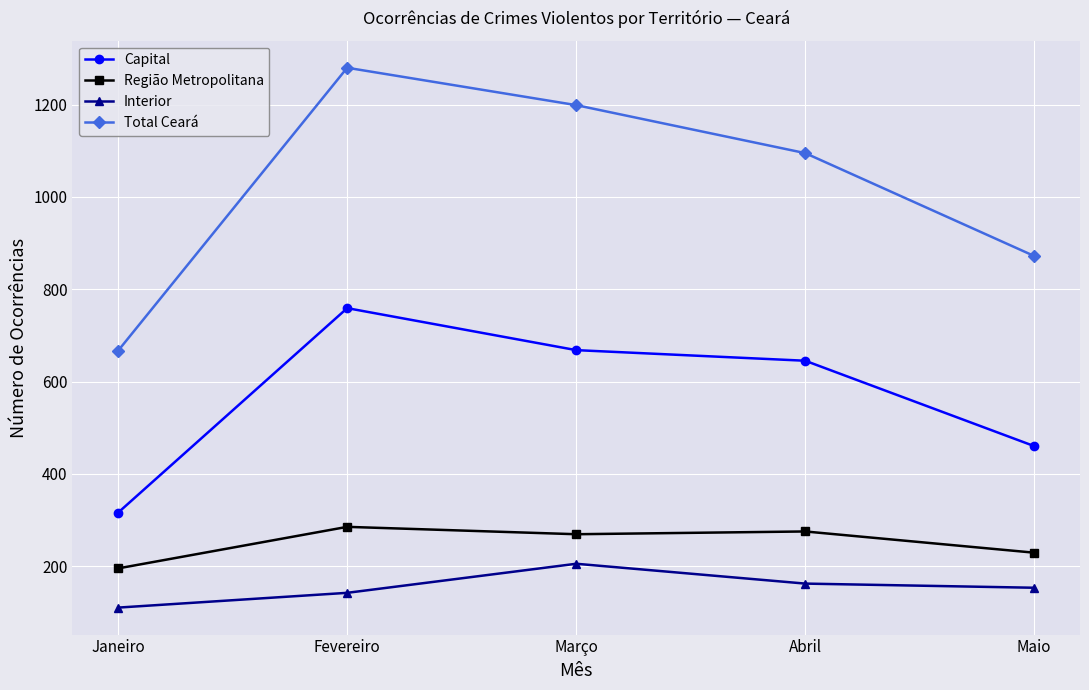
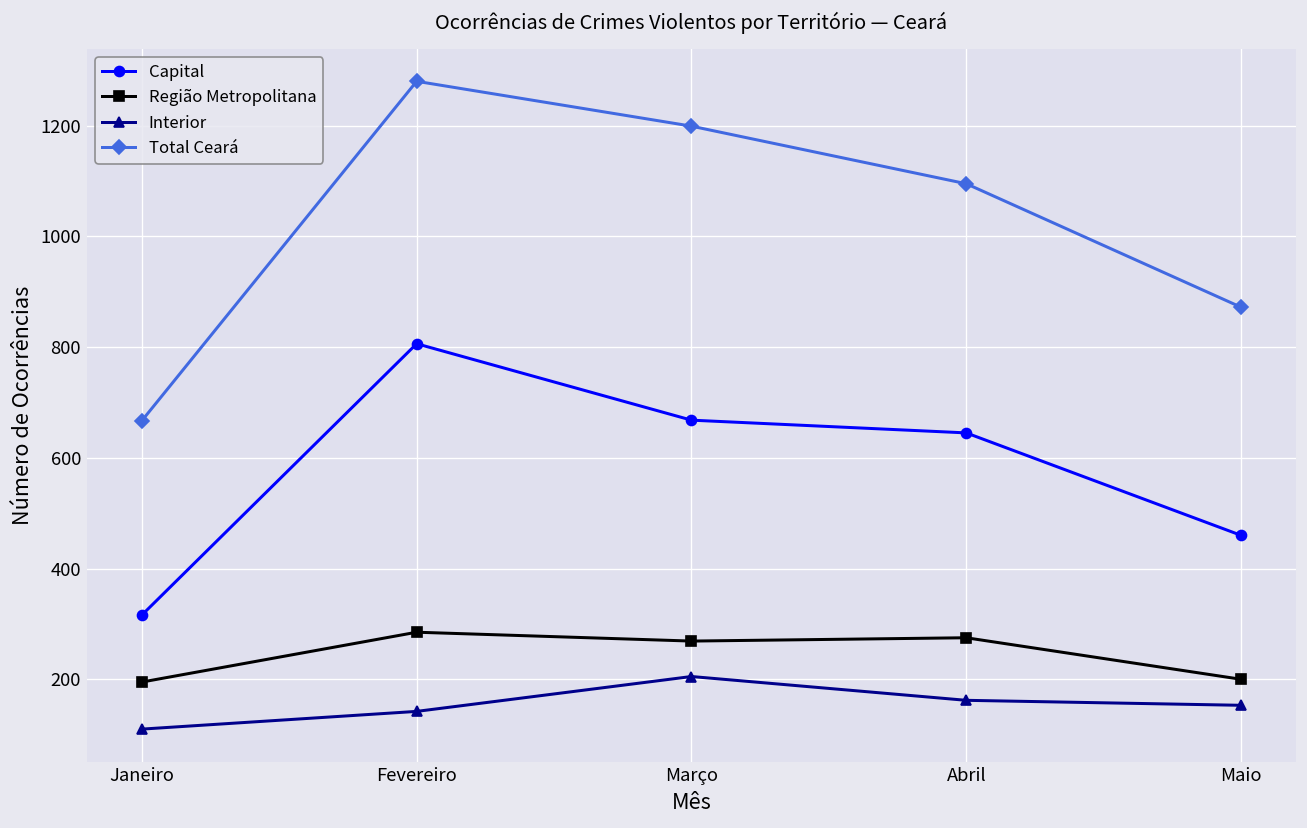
  {
    "Capital": {
      "Janeiro": 320,
-     "Fevereiro": 760,
+     "Fevereiro": 810,
      "Março": 670,
      "Abril": 650,
      "Maio": 460
    },
    "Região Metropolitana": {
      "Janeiro": 200,
      "Fevereiro": 290,
      "Março": 270,
      "Abril": 280,
-     "Maio": 230
+     "Maio": 200
    },
    "Interior": {
      "Janeiro": 110,
      "Fevereiro": 140,
      "Março": 210,
      "Abril": 160,
      "Maio": 150
    },
    "Total Ceará": {
      "Janeiro": 670,
      "Fevereiro": 1280,
      "Março": 1200,
      "Abril": 1100,
      "Maio": 870
    }
  }
